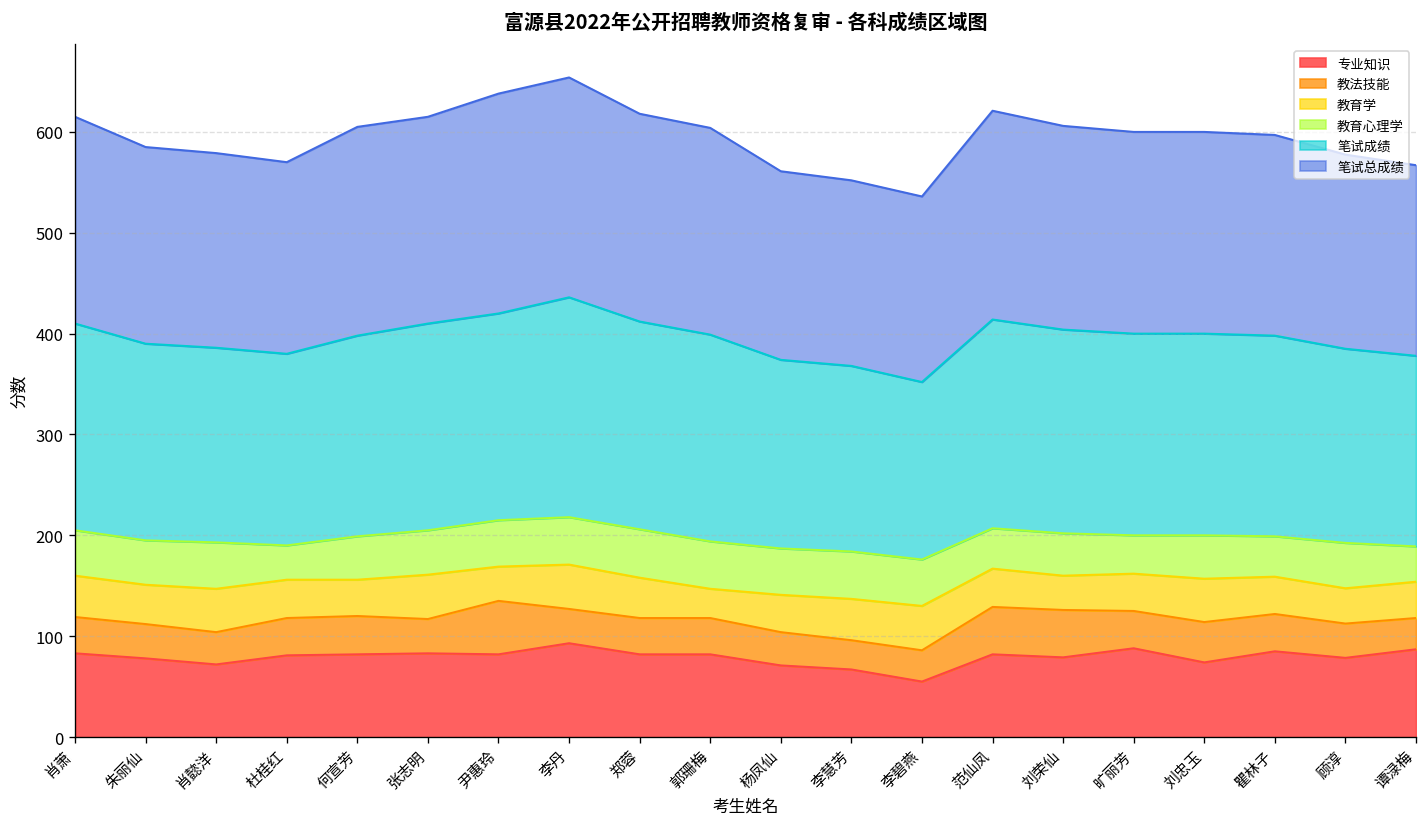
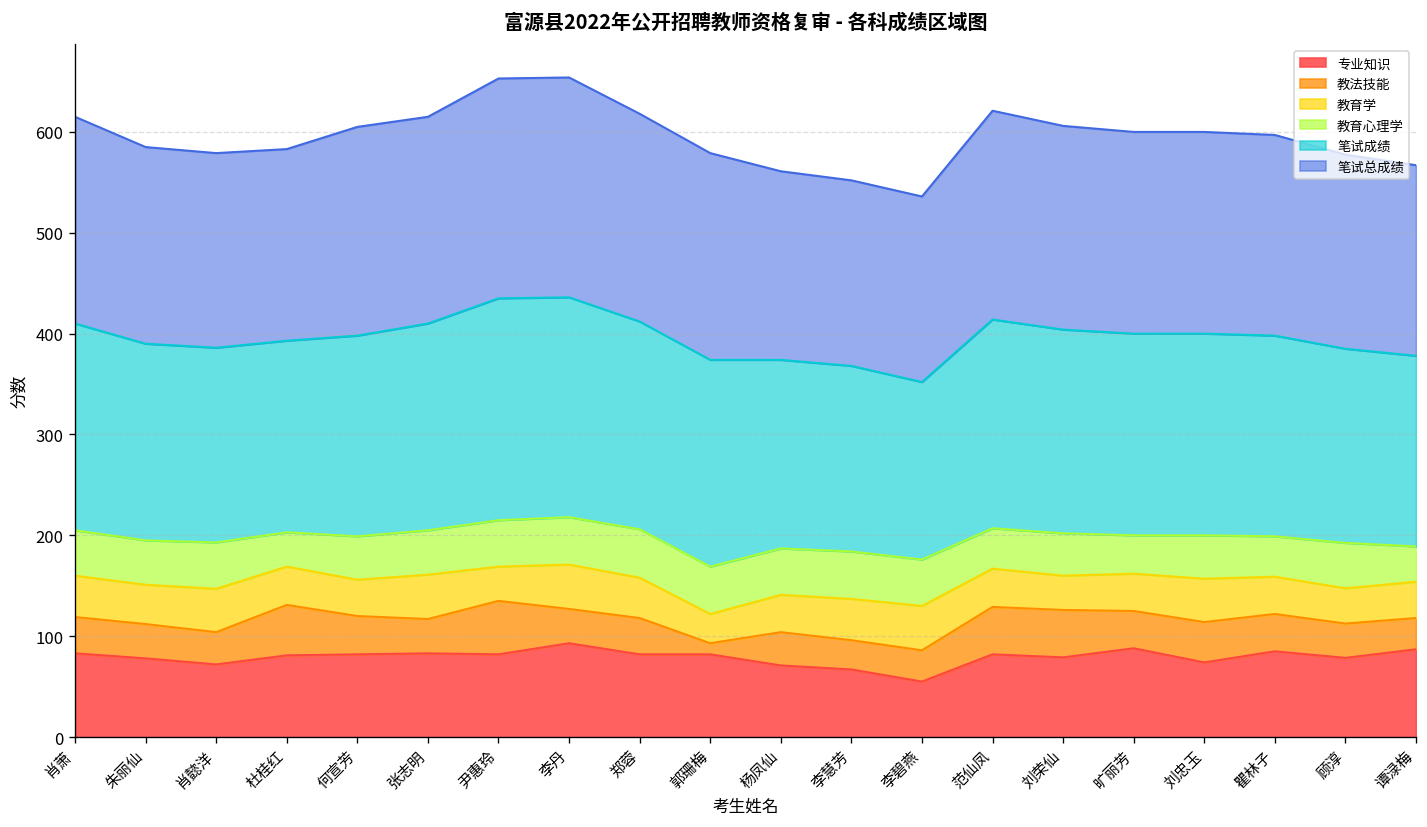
  {
    "专业知识": {
      "肖萧": 80,
      "朱丽仙": 80,
      "肖懿洋": 70,
      "杜桂红": 80,
      "何宣芳": 80,
      "张志明": 80,
      "尹惠玲": 80,
      "李丹": 90,
      "郑蓉": 80,
      "郭珊梅": 80,
      "杨凤仙": 70,
      "李慧芳": 70,
      "李碧燕": 60,
      "范仙凤": 80,
      "刘荣仙": 80,
      "旷丽芳": 90,
      "刘忠玉": 70,
      "瞿林子": 90,
      "顾淳": 80,
      "谭渌梅": 90
    },
    "教法技能": {
      "肖萧": 40,
      "朱丽仙": 30,
      "肖懿洋": 30,
-     "杜桂红": 40,
+     "杜桂红": 50,
      "何宣芳": 40,
      "张志明": 30,
      "尹惠玲": 50,
      "李丹": 30,
      "郑蓉": 40,
-     "郭珊梅": 40,
+     "郭珊梅": 10,
      "杨凤仙": 30,
      "李慧芳": 30,
      "李碧燕": 30,
      "范仙凤": 50,
      "刘荣仙": 50,
      "旷丽芳": 40,
      "刘忠玉": 40,
      "瞿林子": 40,
      "顾淳": 30,
      "谭渌梅": 30
    },
    "教育学": {
      "肖萧": 40,
      "朱丽仙": 40,
      "肖懿洋": 40,
      "杜桂红": 40,
      "何宣芳": 40,
      "张志明": 40,
      "尹惠玲": 30,
      "李丹": 40,
      "郑蓉": 40,
      "郭珊梅": 30,
      "杨凤仙": 40,
      "李慧芳": 40,
      "李碧燕": 40,
      "范仙凤": 40,
      "刘荣仙": 30,
      "旷丽芳": 40,
      "刘忠玉": 40,
      "瞿林子": 40,
      "顾淳": 40,
      "谭渌梅": 40
    },
    "教育心理学": {
      "肖萧": 50,
      "朱丽仙": 40,
      "肖懿洋": 50,
      "杜桂红": 30,
      "何宣芳": 40,
      "张志明": 40,
      "尹惠玲": 50,
      "李丹": 50,
      "郑蓉": 50,
      "郭珊梅": 50,
      "杨凤仙": 50,
      "李慧芳": 50,
      "李碧燕": 50,
      "范仙凤": 40,
      "刘荣仙": 40,
      "旷丽芳": 40,
      "刘忠玉": 40,
      "瞿林子": 40,
      "顾淳": 50,
      "谭渌梅": 40
    },
    "笔试成绩": {
      "肖萧": 210,
      "朱丽仙": 200,
      "肖懿洋": 190,
      "杜桂红": 190,
      "何宣芳": 200,
      "张志明": 210,
-     "尹惠玲": 210,
+     "尹惠玲": 220,
      "李丹": 220,
      "郑蓉": 210,
      "郭珊梅": 210,
      "杨凤仙": 190,
      "李慧芳": 180,
      "李碧燕": 180,
      "范仙凤": 210,
      "刘荣仙": 200,
      "旷丽芳": 200,
      "刘忠玉": 200,
      "瞿林子": 200,
      "顾淳": 190,
      "谭渌梅": 190
    },
    "笔试总成绩": {
      "肖萧": 210,
      "朱丽仙": 200,
      "肖懿洋": 190,
      "杜桂红": 190,
      "何宣芳": 210,
      "张志明": 210,
      "尹惠玲": 220,
      "李丹": 220,
      "郑蓉": 210,
      "郭珊梅": 210,
      "杨凤仙": 190,
      "李慧芳": 180,
      "李碧燕": 180,
      "范仙凤": 210,
      "刘荣仙": 200,
      "旷丽芳": 200,
      "刘忠玉": 200,
      "瞿林子": 200,
      "谭渌梅": 190
    }
  }
